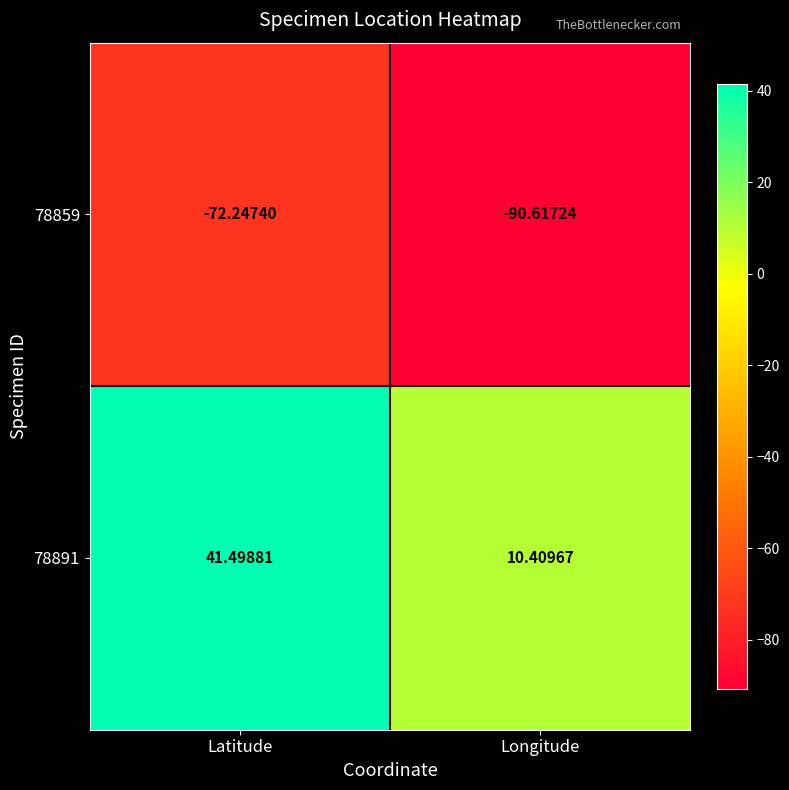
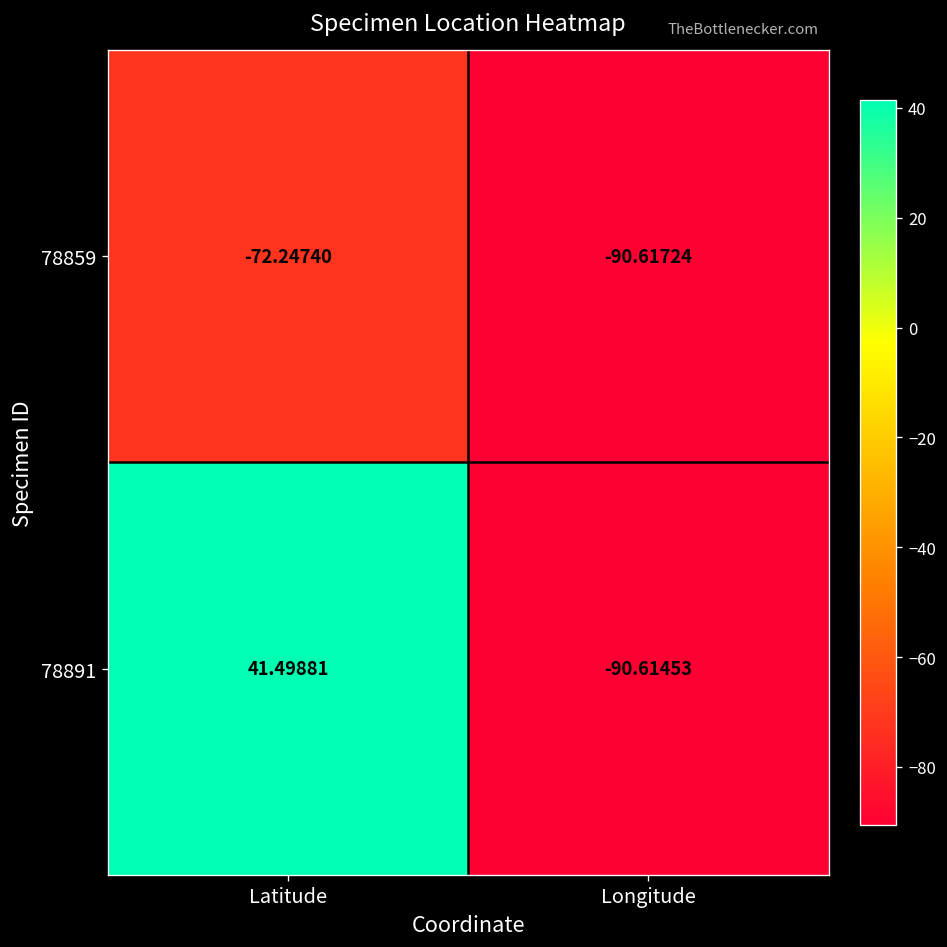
  {
    "78859": {
      "Latitude": -72.24740,
      "Longitude": -90.61724
    },
    "78891": {
      "Latitude": 41.49881,
-     "Longitude": 10.40967
+     "Longitude": -90.61453
    }
  }
